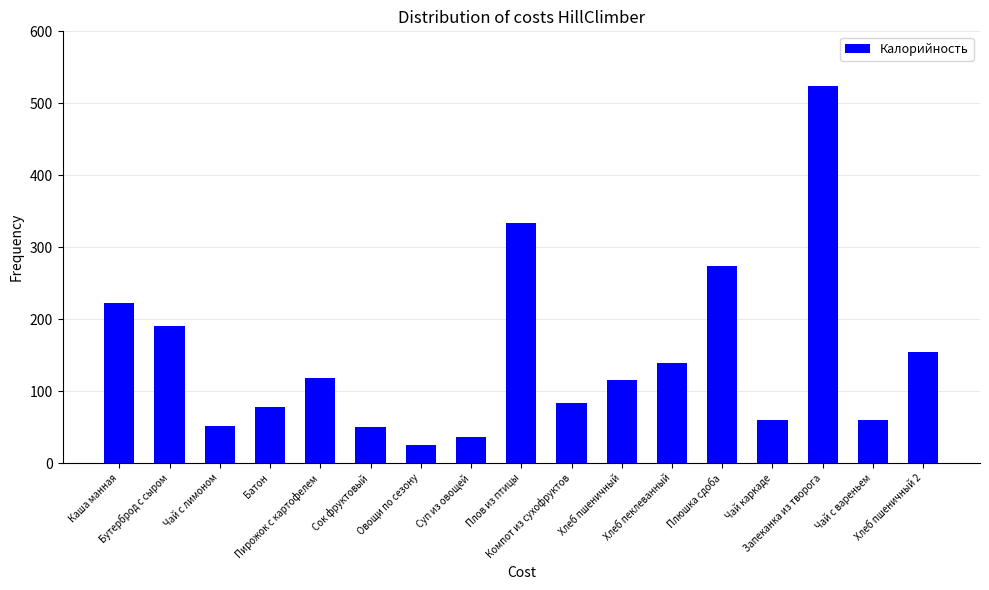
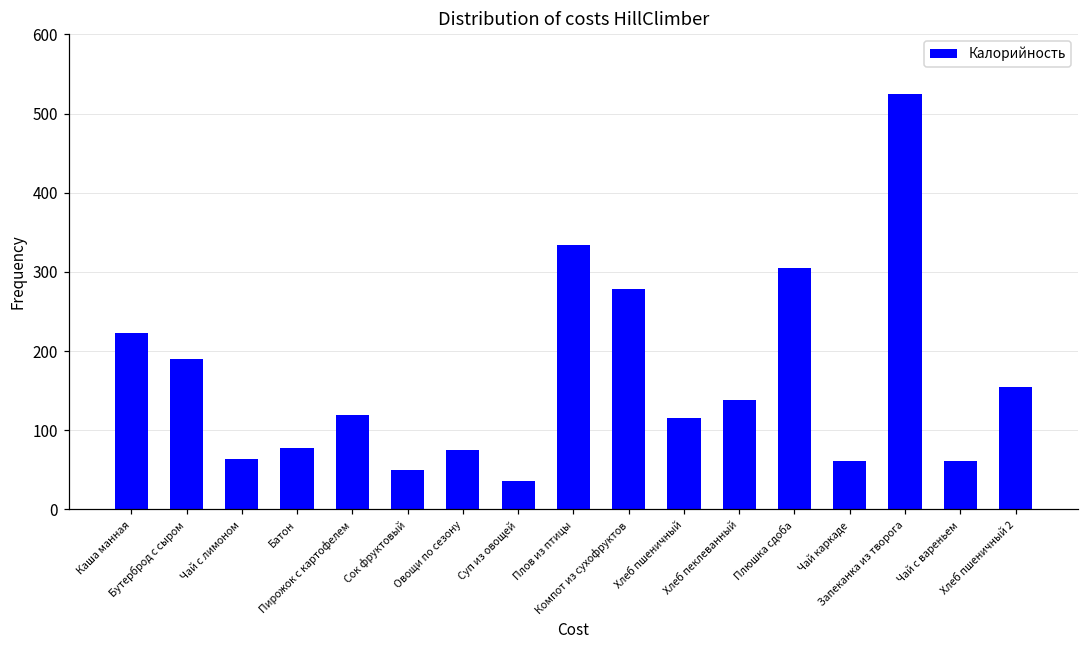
  {
    "Каша манная": 220,
    "Бутерброд с сыром": 190,
-   "Чай с лимоном": 50,
+   "Чай с лимоном": 60,
    "Батон": 80,
    "Пирожок с картофелем": 120,
    "Сок фруктовый": 50,
-   "Овощи по сезону": 30,
+   "Овощи по сезону": 80,
    "Суп из овощей": 40,
    "Плов из птицы": 330,
-   "Компот из сухофруктов": 80,
+   "Компот из сухофруктов": 280,
    "Хлеб пшеничный": 110,
    "Хлеб пеклеванный": 140,
-   "Плюшка сдоба": 270,
+   "Плюшка сдоба": 310,
    "Чай каркаде": 60,
    "Запеканка из творога": 520,
    "Чай с вареньем": 60,
    "Хлеб пшеничный 2": 150
  }
